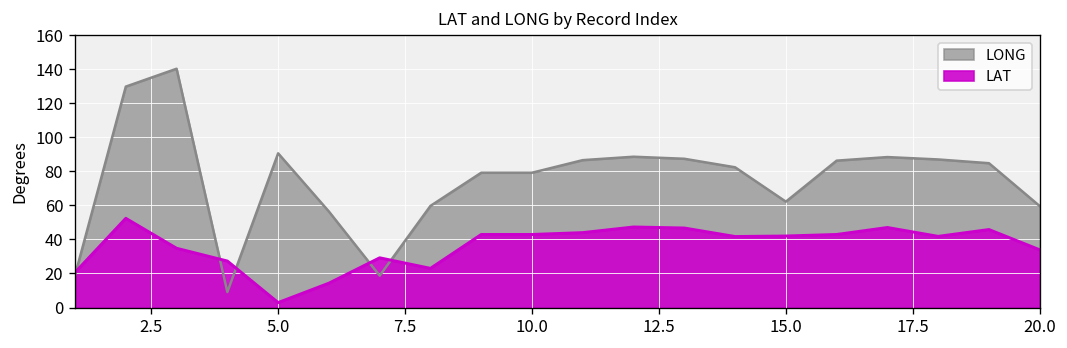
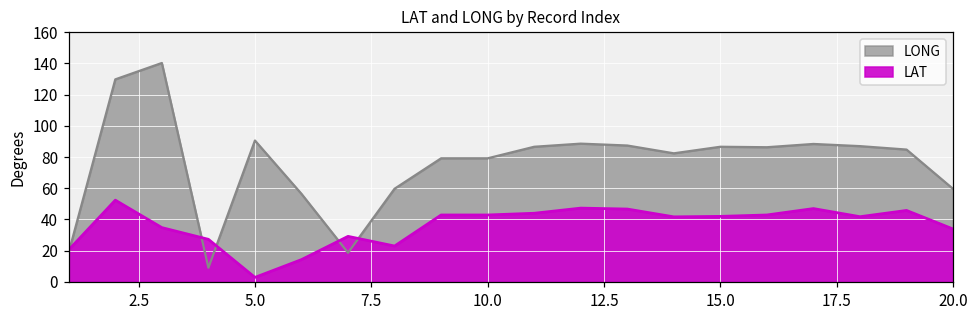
  {
    "LONG": {
      "5.0": 91,
      "10.0": 79,
-     "15.0": 62,
+     "15.0": 87,
      "20.0": 60
    },
    "LAT": {
      "5.0": 3,
      "10.0": 43,
      "15.0": 42,
      "20.0": 34
    }
  }
